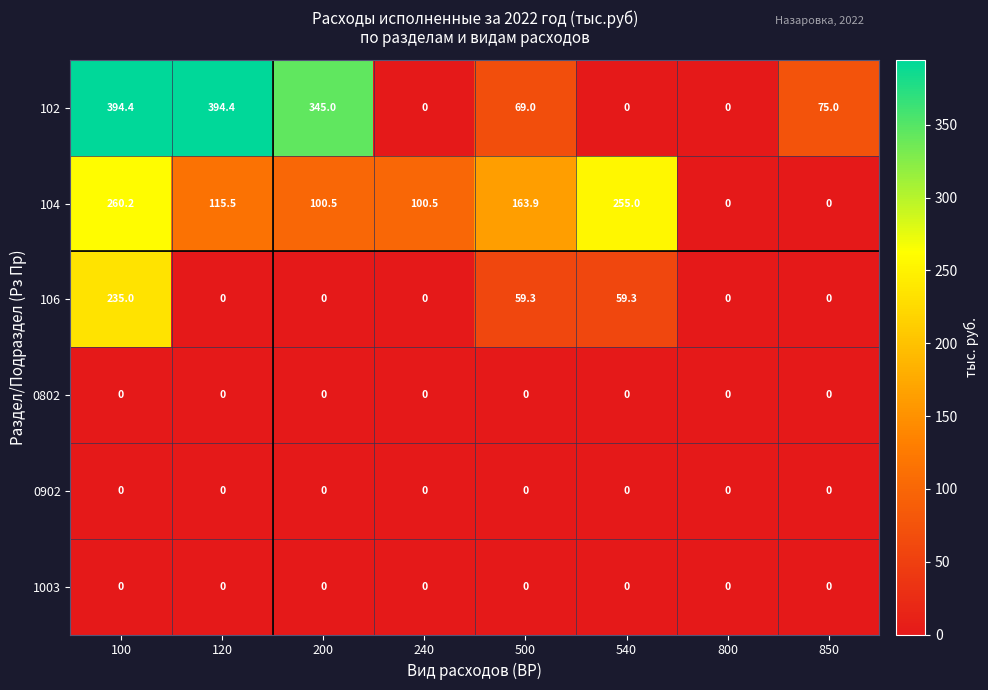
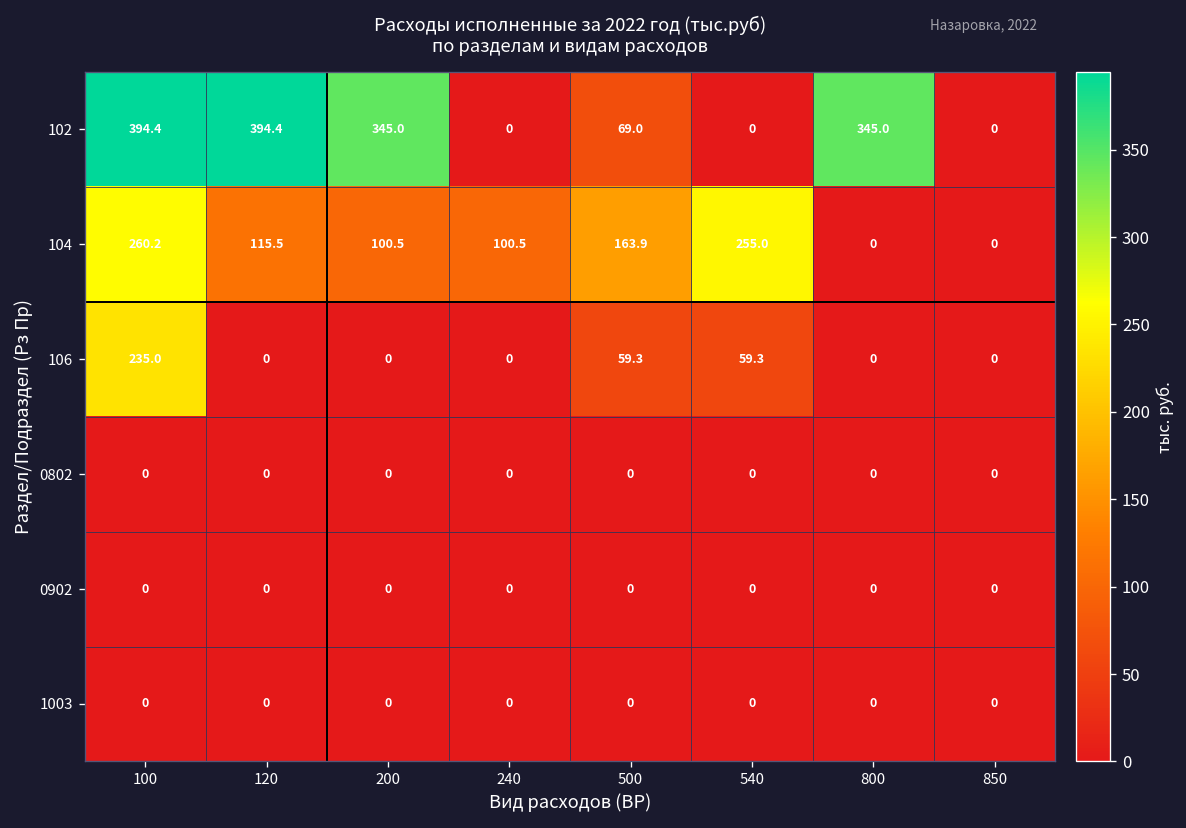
  {
    "102": {
      "100": 394.4,
      "120": 394.4,
      "200": 345.0,
      "240": 0,
      "500": 69.0,
      "540": 0,
-     "800": 0,
-     "850": 75.0
+     "800": 345.0,
+     "850": 0
    },
    "104": {
      "100": 260.2,
      "120": 115.5,
      "200": 100.5,
      "240": 100.5,
      "500": 163.9,
      "540": 255.0,
      "800": 0,
      "850": 0
    },
    "106": {
      "100": 235.0,
      "120": 0,
      "200": 0,
      "240": 0,
      "500": 59.3,
      "540": 59.3,
      "800": 0,
      "850": 0
    },
    "0802": {
      "100": 0,
      "120": 0,
      "200": 0,
      "240": 0,
      "500": 0,
      "540": 0,
      "800": 0,
      "850": 0
    },
    "0902": {
      "100": 0,
      "120": 0,
      "200": 0,
      "240": 0,
      "500": 0,
      "540": 0,
      "800": 0,
      "850": 0
    },
    "1003": {
      "100": 0,
      "120": 0,
      "200": 0,
      "240": 0,
      "500": 0,
      "540": 0,
      "800": 0,
      "850": 0
    }
  }
